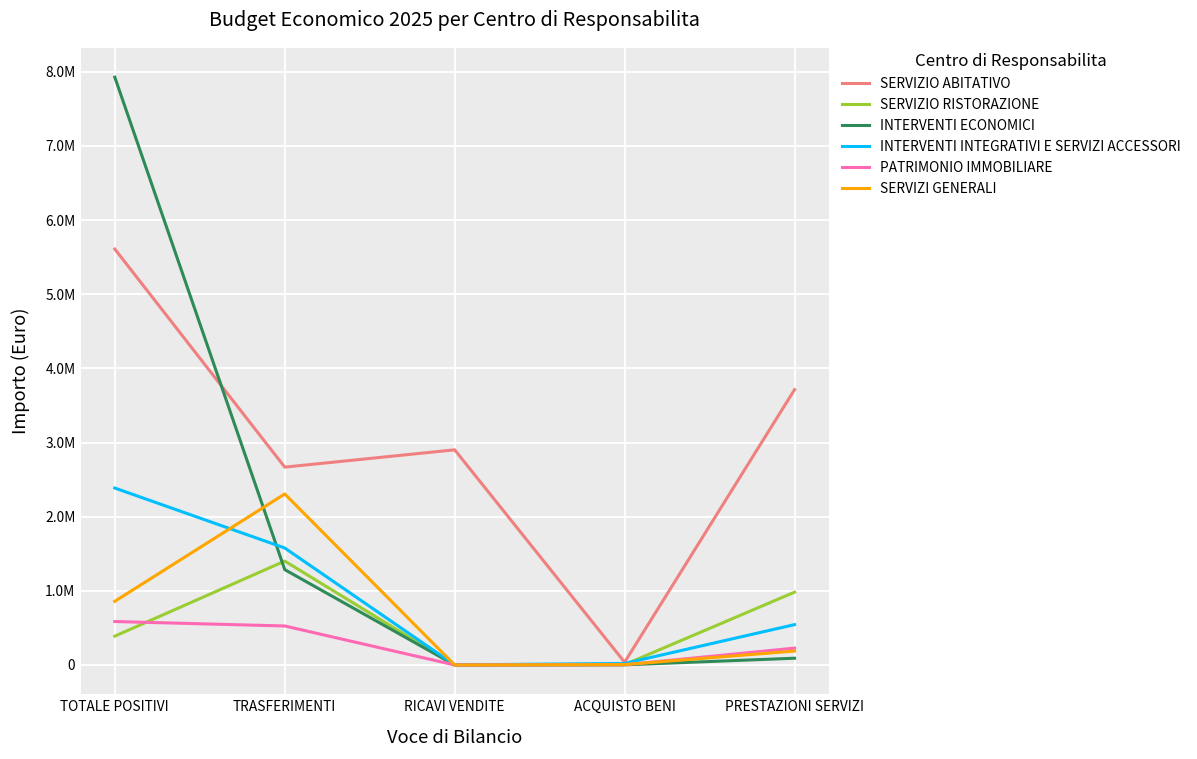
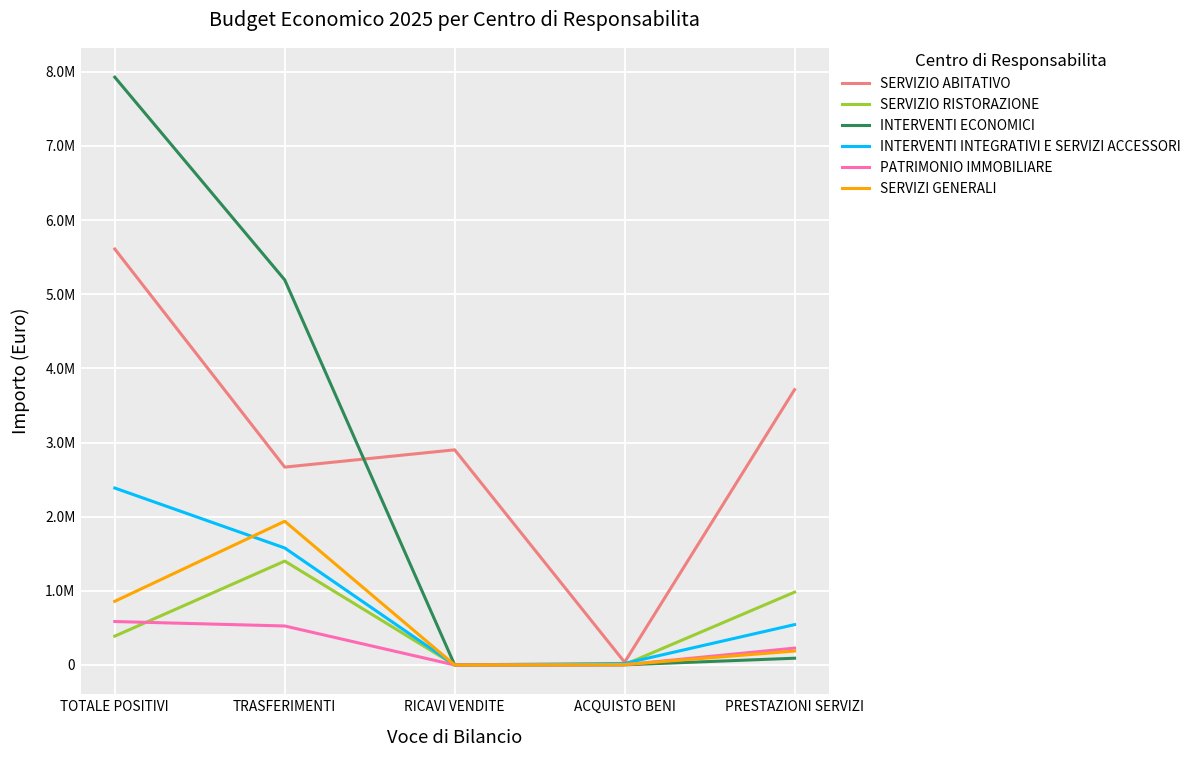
  {
    "SERVIZIO RISTORAZIONE": {
      "TOTALE POSITIVI": 400000,
      "TRASFERIMENTI": 1400000,
      "PRESTAZIONI SERVIZI": 1000000
    },
    "INTERVENTI ECONOMICI": {
      "TOTALE POSITIVI": 7900000,
-     "TRASFERIMENTI": 1300000,
+     "TRASFERIMENTI": 5200000,
      "PRESTAZIONI SERVIZI": 100000
    },
    "INTERVENTI INTEGRATIVI E SERVIZI ACCESSORI": {
      "TOTALE POSITIVI": 2400000,
      "TRASFERIMENTI": 1600000,
      "PRESTAZIONI SERVIZI": 500000
    },
    "SERVIZI GENERALI": {
      "TOTALE POSITIVI": 900000,
-     "TRASFERIMENTI": 2300000,
+     "TRASFERIMENTI": 1900000,
      "PRESTAZIONI SERVIZI": 200000
    }
  }
